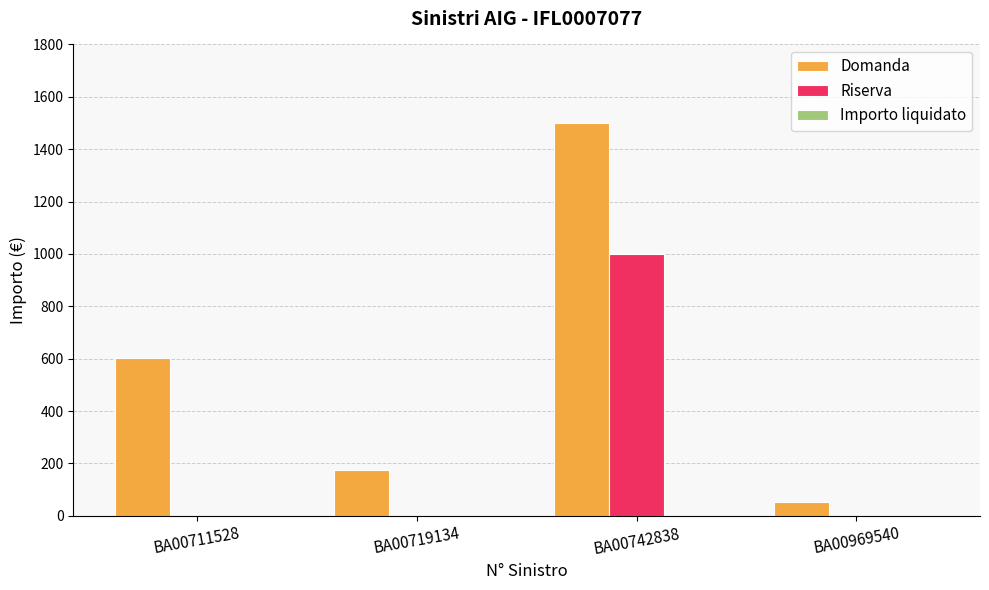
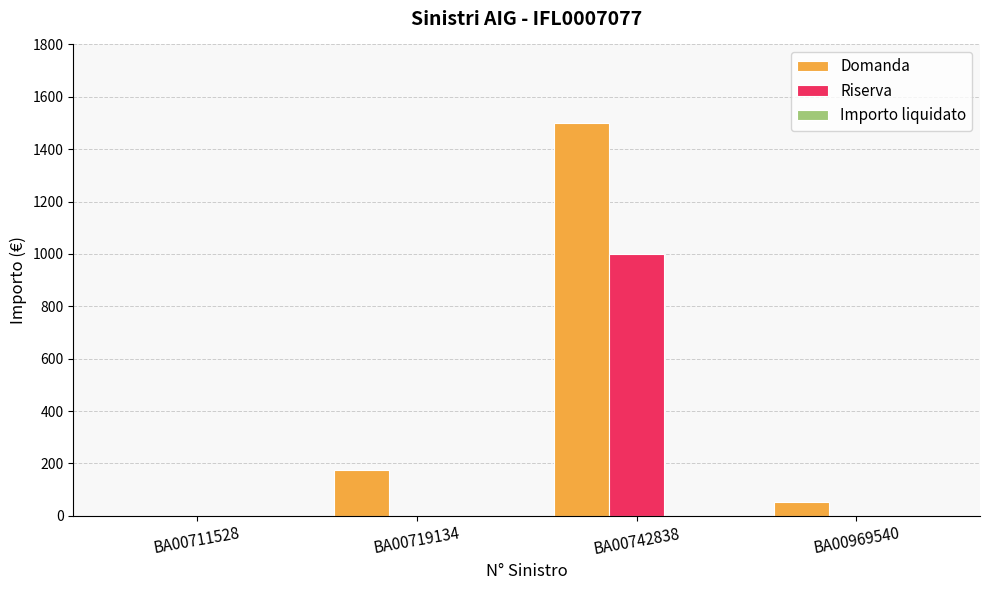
  {
    "Domanda": {
-     "BA00711528": 600,
+     "BA00711528": 0,
      "BA00719134": 180,
      "BA00742838": 1500,
      "BA00969540": 50
    },
    "Riserva": {
      "BA00711528": 0,
      "BA00719134": 0,
      "BA00742838": 1000,
      "BA00969540": 0
    },
    "Importo liquidato": {
      "BA00711528": 0,
      "BA00719134": 0,
      "BA00742838": 0,
      "BA00969540": 0
    }
  }
